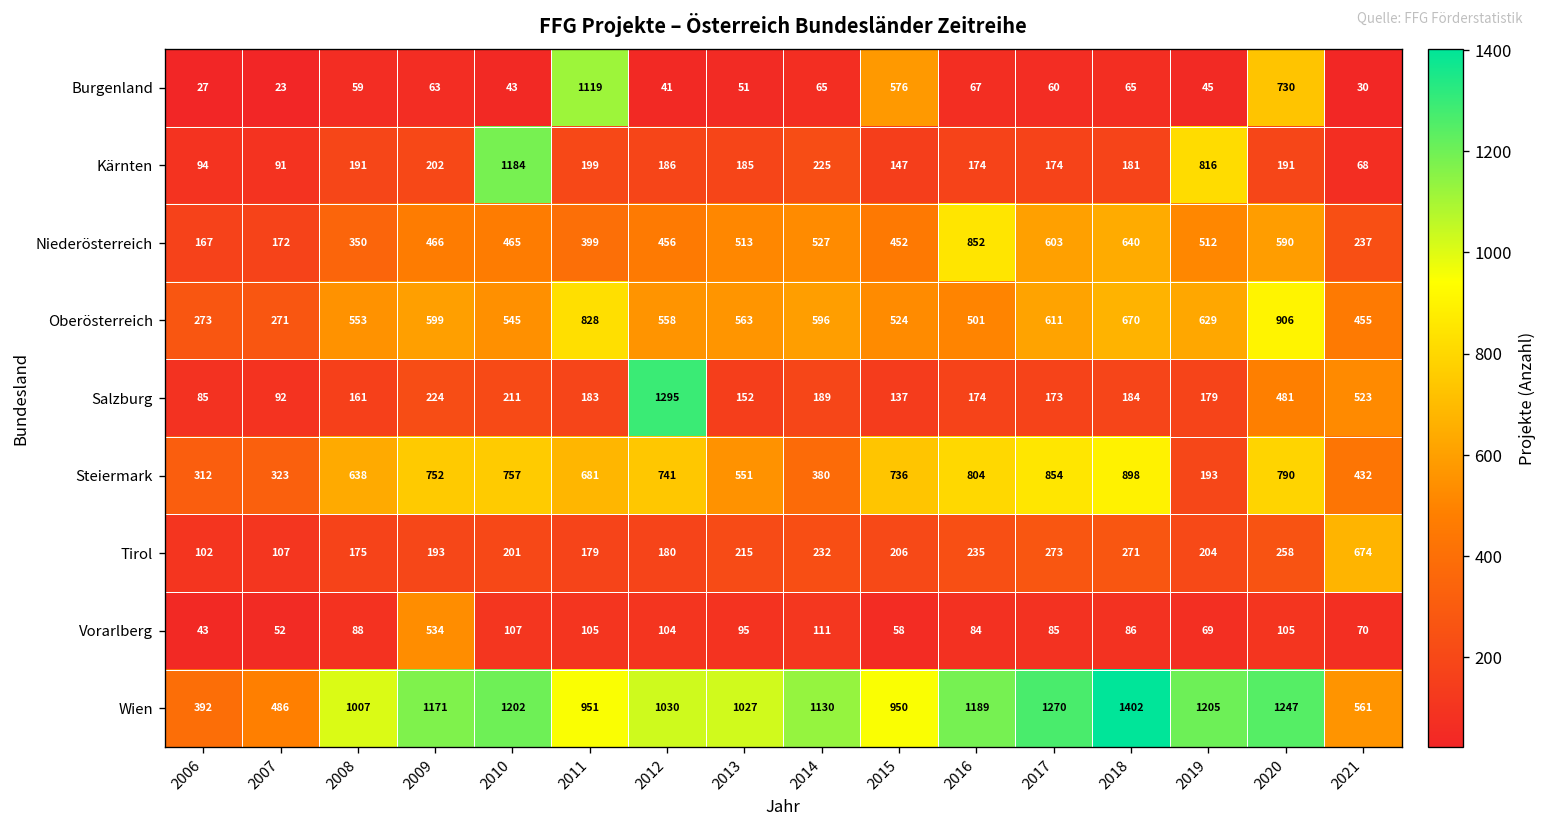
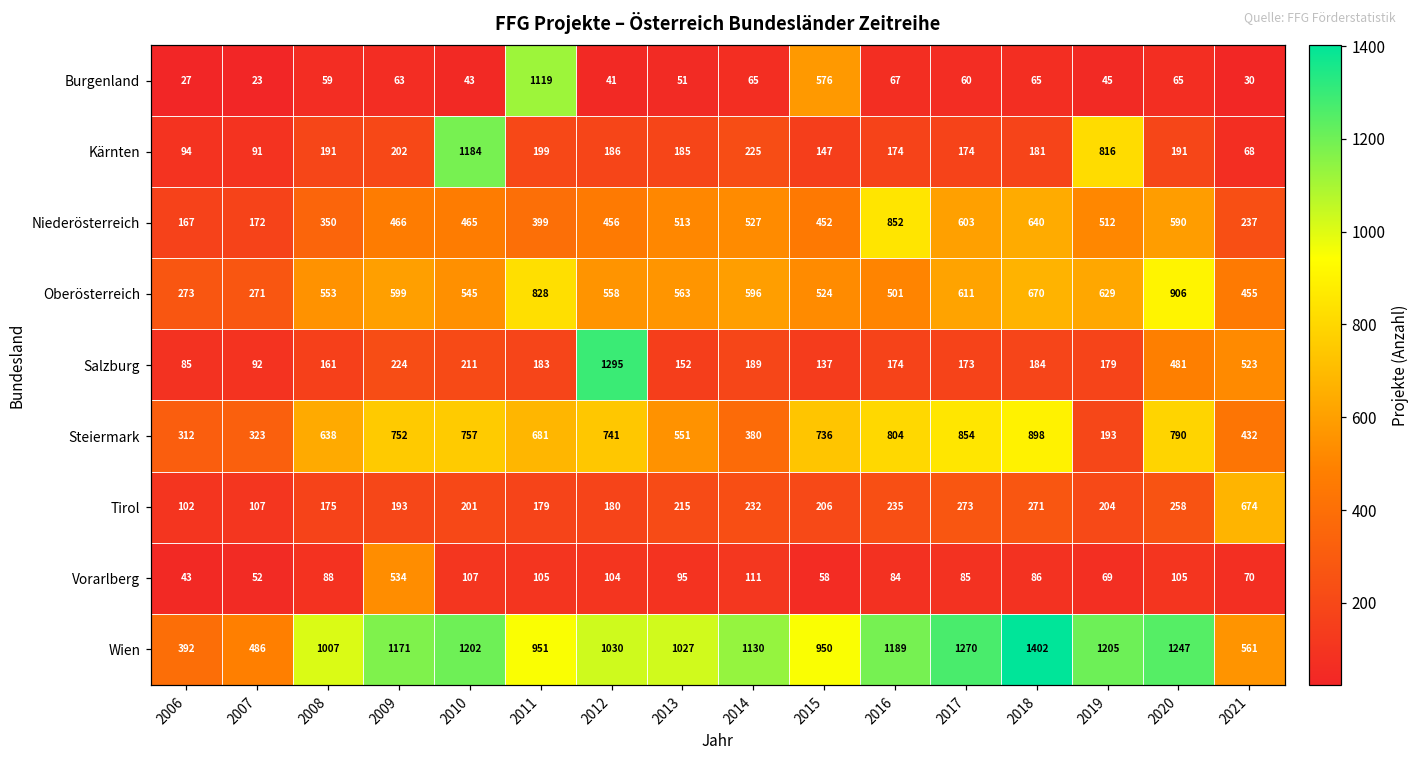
  {
    "Burgenland": {
      "2006": 27,
      "2007": 23,
      "2008": 59,
      "2009": 63,
      "2010": 43,
      "2011": 1119,
      "2012": 41,
      "2013": 51,
      "2014": 65,
      "2015": 576,
      "2016": 67,
      "2017": 60,
      "2018": 65,
      "2019": 45,
-     "2020": 730,
+     "2020": 65,
      "2021": 30
    },
    "Kärnten": {
      "2006": 94,
      "2007": 91,
      "2008": 191,
      "2009": 202,
      "2010": 1184,
      "2011": 199,
      "2012": 186,
      "2013": 185,
      "2014": 225,
      "2015": 147,
      "2016": 174,
      "2017": 174,
      "2018": 181,
      "2019": 816,
      "2020": 191,
      "2021": 68
    },
    "Niederösterreich": {
      "2006": 167,
      "2007": 172,
      "2008": 350,
      "2009": 466,
      "2010": 465,
      "2011": 399,
      "2012": 456,
      "2013": 513,
      "2014": 527,
      "2015": 452,
      "2016": 852,
      "2017": 603,
      "2018": 640,
      "2019": 512,
      "2020": 590,
      "2021": 237
    },
    "Oberösterreich": {
      "2006": 273,
      "2007": 271,
      "2008": 553,
      "2009": 599,
      "2010": 545,
      "2011": 828,
      "2012": 558,
      "2013": 563,
      "2014": 596,
      "2015": 524,
      "2016": 501,
      "2017": 611,
      "2018": 670,
      "2019": 629,
      "2020": 906,
      "2021": 455
    },
    "Salzburg": {
      "2006": 85,
      "2007": 92,
      "2008": 161,
      "2009": 224,
      "2010": 211,
      "2011": 183,
      "2012": 1295,
      "2013": 152,
      "2014": 189,
      "2015": 137,
      "2016": 174,
      "2017": 173,
      "2018": 184,
      "2019": 179,
      "2020": 481,
      "2021": 523
    },
    "Steiermark": {
      "2006": 312,
      "2007": 323,
      "2008": 638,
      "2009": 752,
      "2010": 757,
      "2011": 681,
      "2012": 741,
      "2013": 551,
      "2014": 380,
      "2015": 736,
      "2016": 804,
      "2017": 854,
      "2018": 898,
      "2019": 193,
      "2020": 790,
      "2021": 432
    },
    "Tirol": {
      "2006": 102,
      "2007": 107,
      "2008": 175,
      "2009": 193,
      "2010": 201,
      "2011": 179,
      "2012": 180,
      "2013": 215,
      "2014": 232,
      "2015": 206,
      "2016": 235,
      "2017": 273,
      "2018": 271,
      "2019": 204,
      "2020": 258,
      "2021": 674
    },
    "Vorarlberg": {
      "2006": 43,
      "2007": 52,
      "2008": 88,
      "2009": 534,
      "2010": 107,
      "2011": 105,
      "2012": 104,
      "2013": 95,
      "2014": 111,
      "2015": 58,
      "2016": 84,
      "2017": 85,
      "2018": 86,
      "2019": 69,
      "2020": 105,
      "2021": 70
    },
    "Wien": {
      "2006": 392,
      "2007": 486,
      "2008": 1007,
      "2009": 1171,
      "2010": 1202,
      "2011": 951,
      "2012": 1030,
      "2013": 1027,
      "2014": 1130,
      "2015": 950,
      "2016": 1189,
      "2017": 1270,
      "2018": 1402,
      "2019": 1205,
      "2020": 1247,
      "2021": 561
    }
  }
